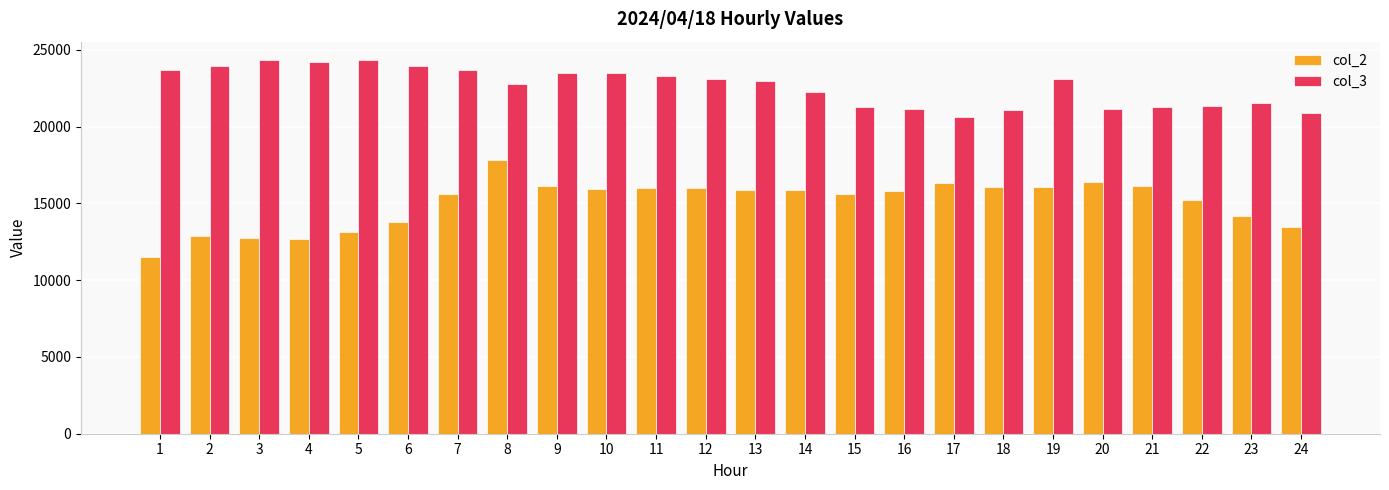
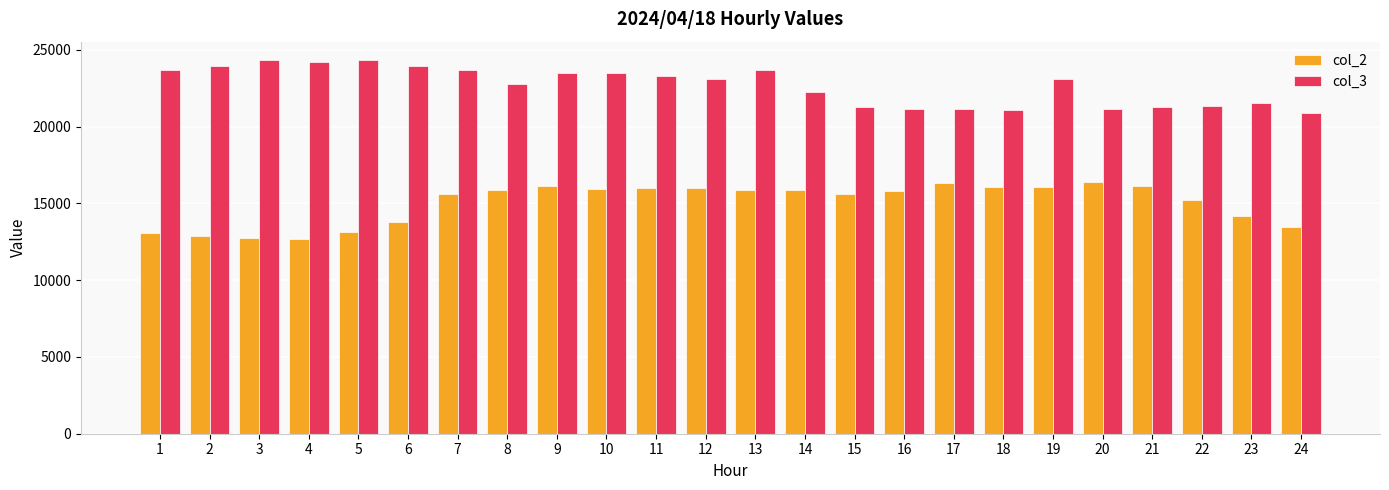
  {
    "col_2": {
-     "1": 11500,
+     "1": 13100,
      "2": 12900,
      "3": 12700,
      "4": 12700,
      "5": 13100,
      "6": 13800,
      "7": 15600,
-     "8": 17800,
+     "8": 15900,
      "9": 16100,
      "10": 15900,
      "11": 16000,
      "12": 16000,
      "13": 15900,
      "14": 15800,
      "15": 15600,
      "16": 15800,
      "17": 16300,
      "18": 16100,
      "19": 16000,
      "20": 16400,
      "21": 16100,
      "22": 15200,
      "23": 14200,
      "24": 13400
    },
    "col_3": {
      "1": 23700,
      "2": 23900,
      "3": 24300,
      "4": 24200,
      "5": 24300,
      "6": 23900,
      "7": 23700,
      "8": 22700,
      "9": 23500,
      "10": 23500,
      "11": 23300,
      "12": 23100,
-     "13": 23000,
+     "13": 23600,
      "14": 22200,
      "15": 21300,
      "16": 21200,
-     "17": 20600,
+     "17": 21100,
      "18": 21100,
      "19": 23100,
      "20": 21100,
      "21": 21200,
      "22": 21300,
      "23": 21500,
      "24": 20900
    }
  }
